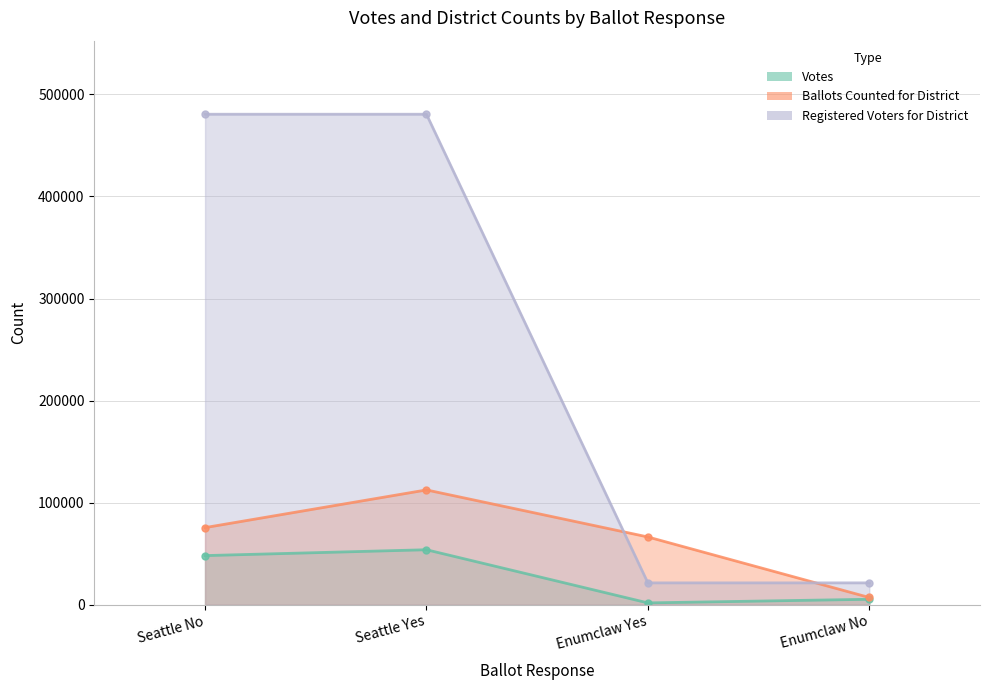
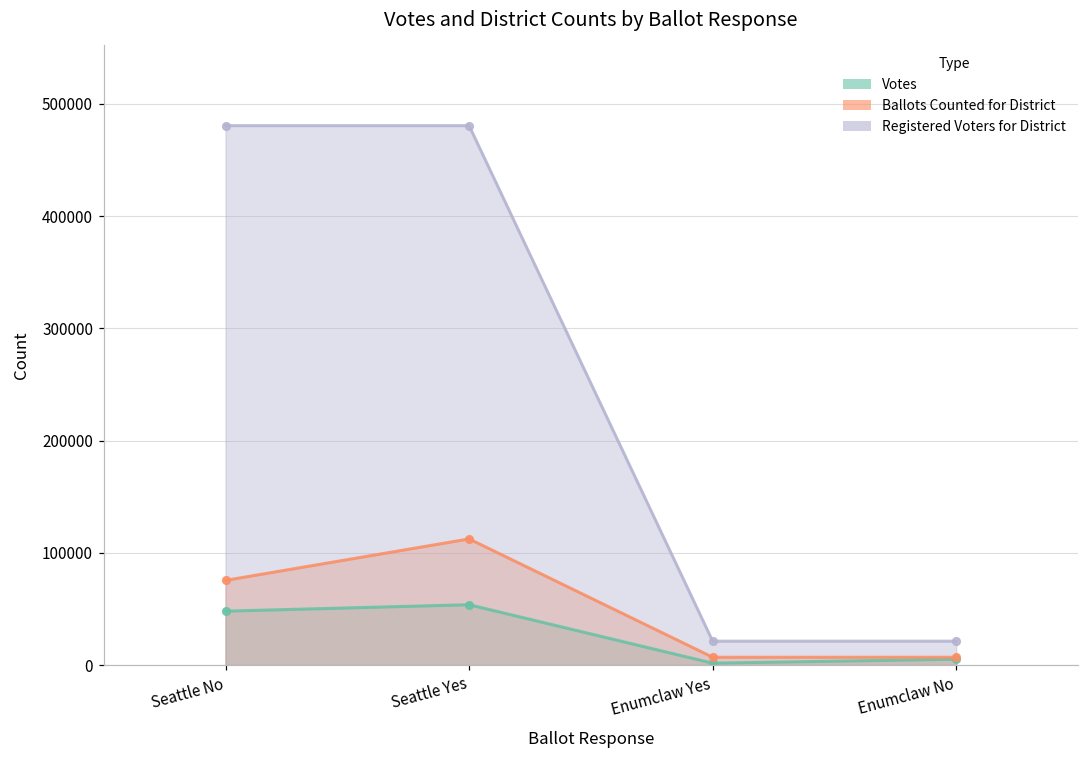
  {
    "Ballots Counted for District": {
      "Seattle No": 76000,
      "Seattle Yes": 112000,
-     "Enumclaw Yes": 66000
+     "Enumclaw Yes": 7000
    }
  }
